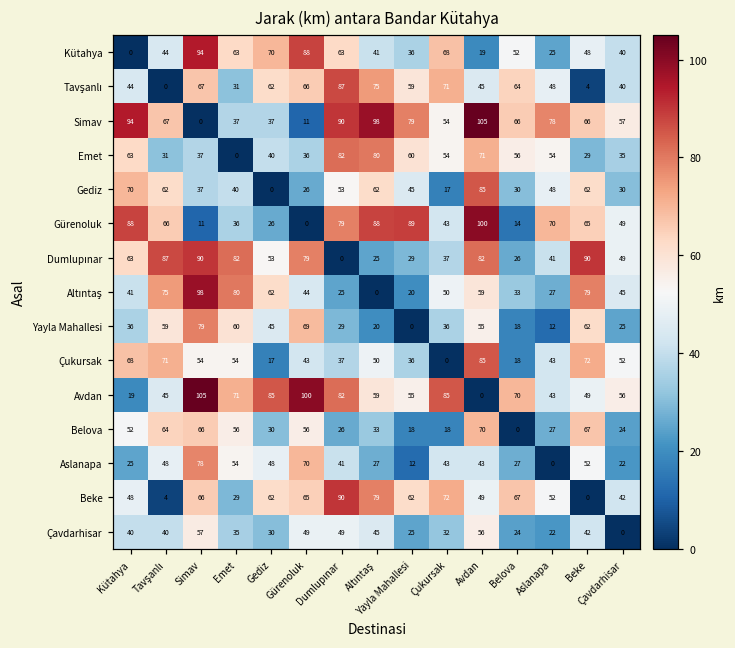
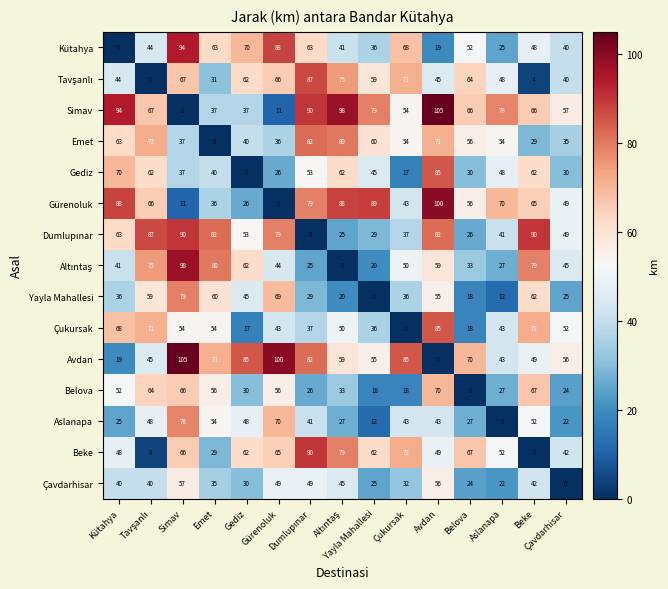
  {
    "Emet": {
      "Kütahya": 63,
-     "Tavşanlı": 31,
+     "Tavşanlı": 72,
      "Simav": 37,
      "Emet": 0,
      "Gediz": 40,
      "Gürenoluk": 36,
      "Dumlupınar": 82,
      "Altıntaş": 80,
      "Yayla Mahallesi": 60,
      "Çukursak": 54,
      "Avdan": 71,
      "Belova": 56,
      "Aslanapa": 54,
      "Beke": 29,
      "Çavdarhisar": 35
    },
    "Gürenoluk": {
      "Kütahya": 88,
      "Tavşanlı": 66,
      "Simav": 11,
      "Emet": 36,
      "Gediz": 26,
      "Gürenoluk": 0,
      "Dumlupınar": 79,
      "Altıntaş": 88,
      "Yayla Mahallesi": 89,
      "Çukursak": 43,
      "Avdan": 100,
-     "Belova": 14,
+     "Belova": 56,
      "Aslanapa": 70,
      "Beke": 65,
      "Çavdarhisar": 49
    }
  }
